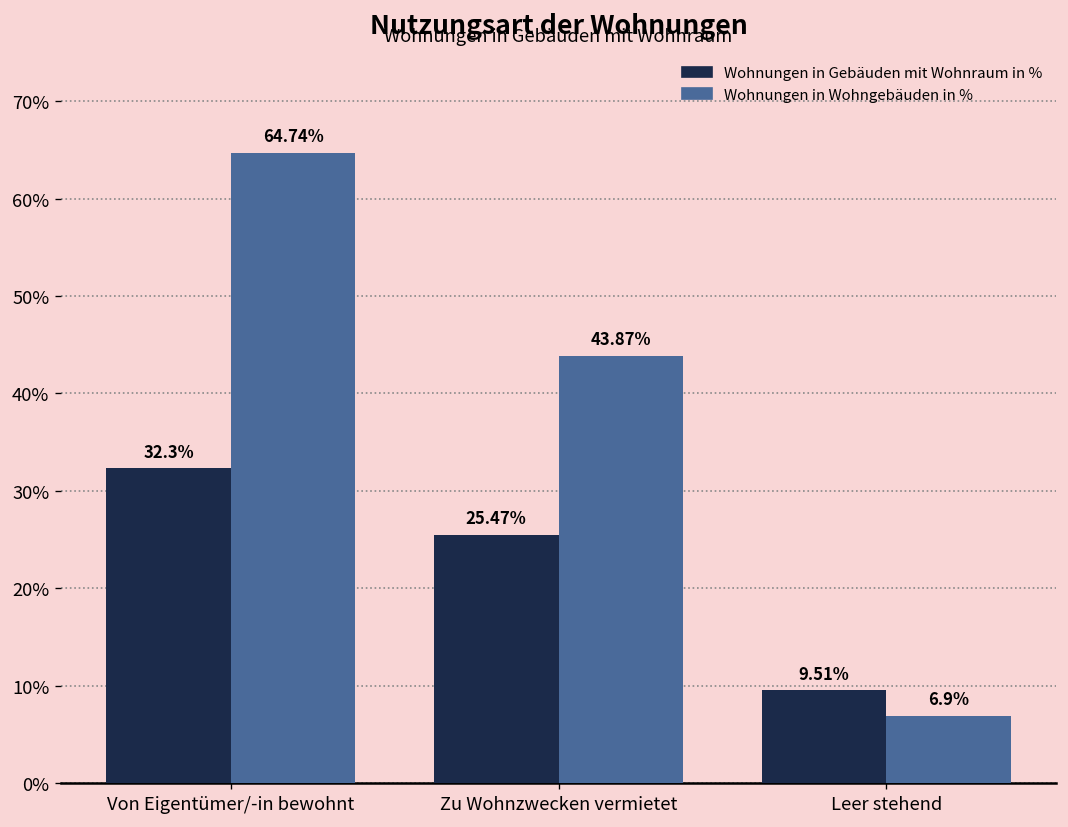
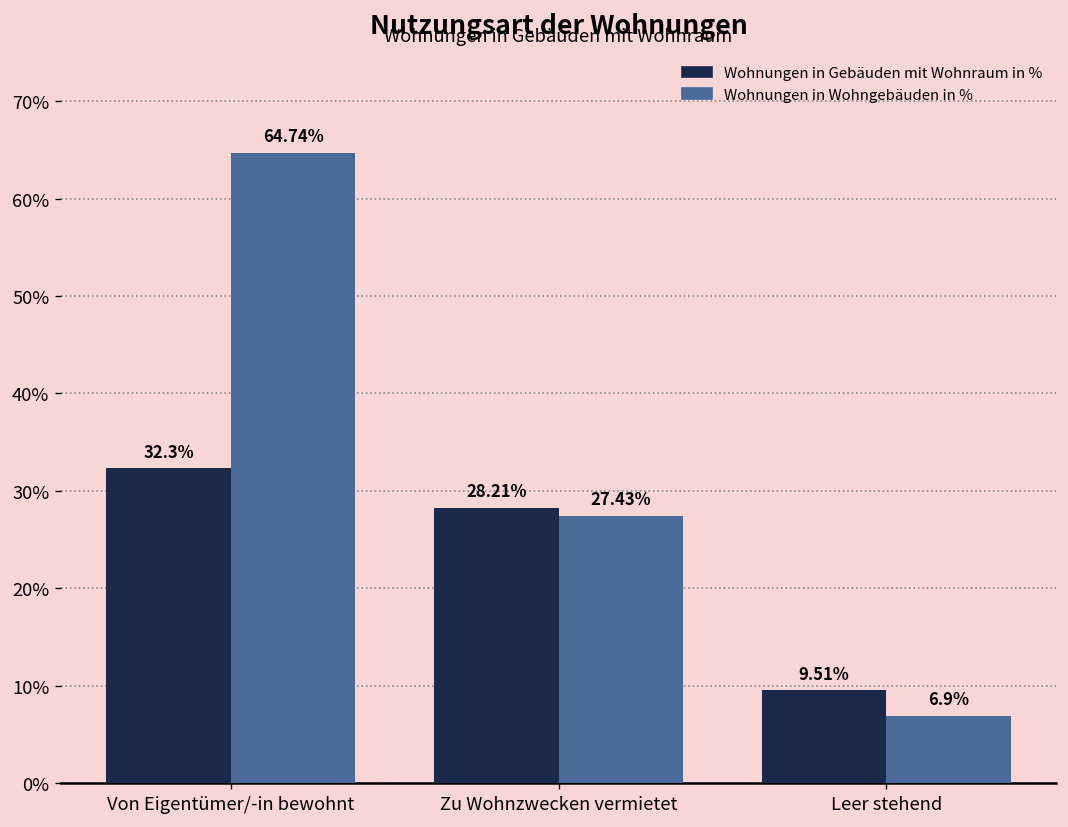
  {
    "Wohnungen in Gebäuden mit Wohnraum in %": {
      "Von Eigentümer/-in bewohnt": "32.3%",
-     "Zu Wohnzwecken vermietet": "25.47%",
+     "Zu Wohnzwecken vermietet": "28.21%",
      "Leer stehend": "9.51%"
    },
    "Wohnungen in Wohngebäuden in %": {
      "Von Eigentümer/-in bewohnt": "64.74%",
-     "Zu Wohnzwecken vermietet": "43.87%",
+     "Zu Wohnzwecken vermietet": "27.43%",
      "Leer stehend": "6.9%"
    }
  }
